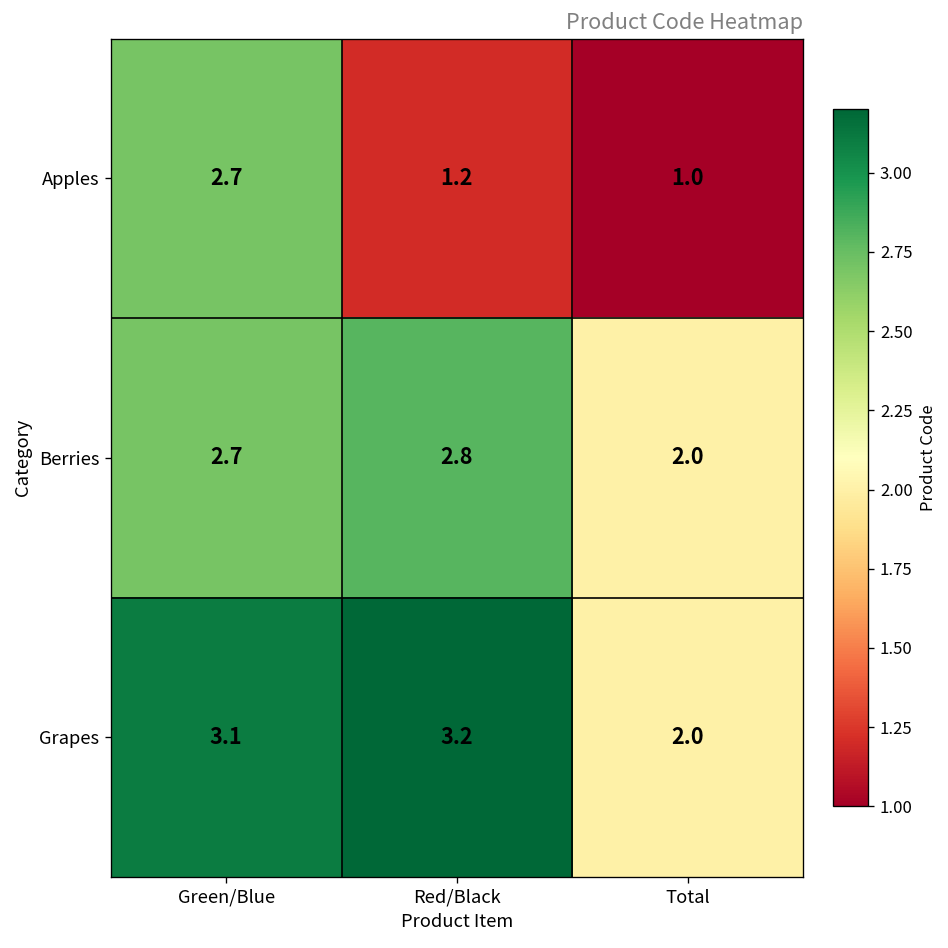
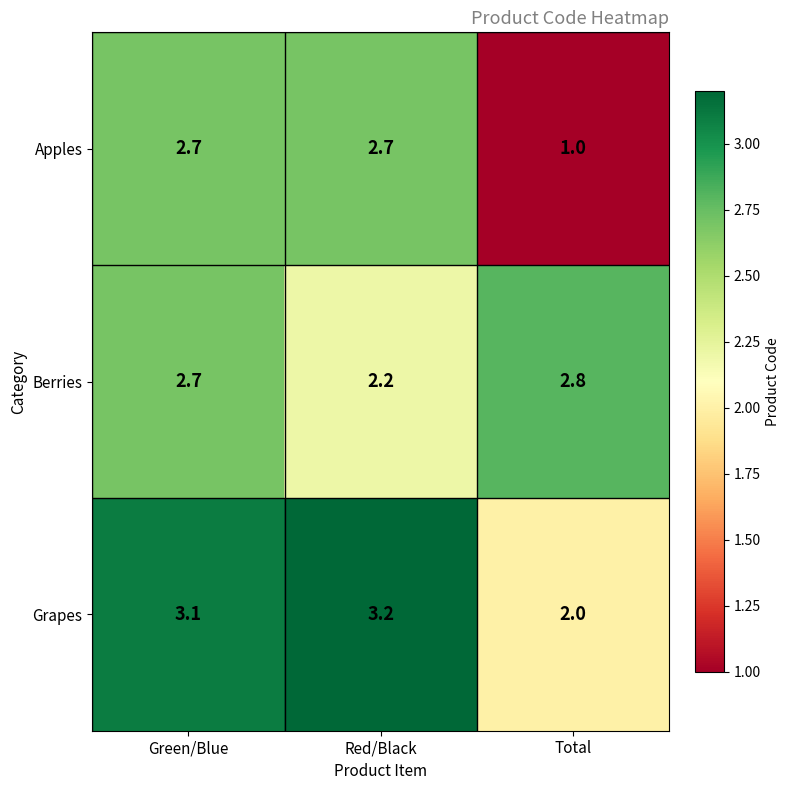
  {
    "Apples": {
      "Green/Blue": 2.7,
-     "Red/Black": 1.2,
+     "Red/Black": 2.7,
      "Total": 1.0
    },
    "Berries": {
      "Green/Blue": 2.7,
-     "Red/Black": 2.8,
-     "Total": 2.0
+     "Red/Black": 2.2,
+     "Total": 2.8
    },
    "Grapes": {
      "Green/Blue": 3.1,
      "Red/Black": 3.2,
      "Total": 2.0
    }
  }
